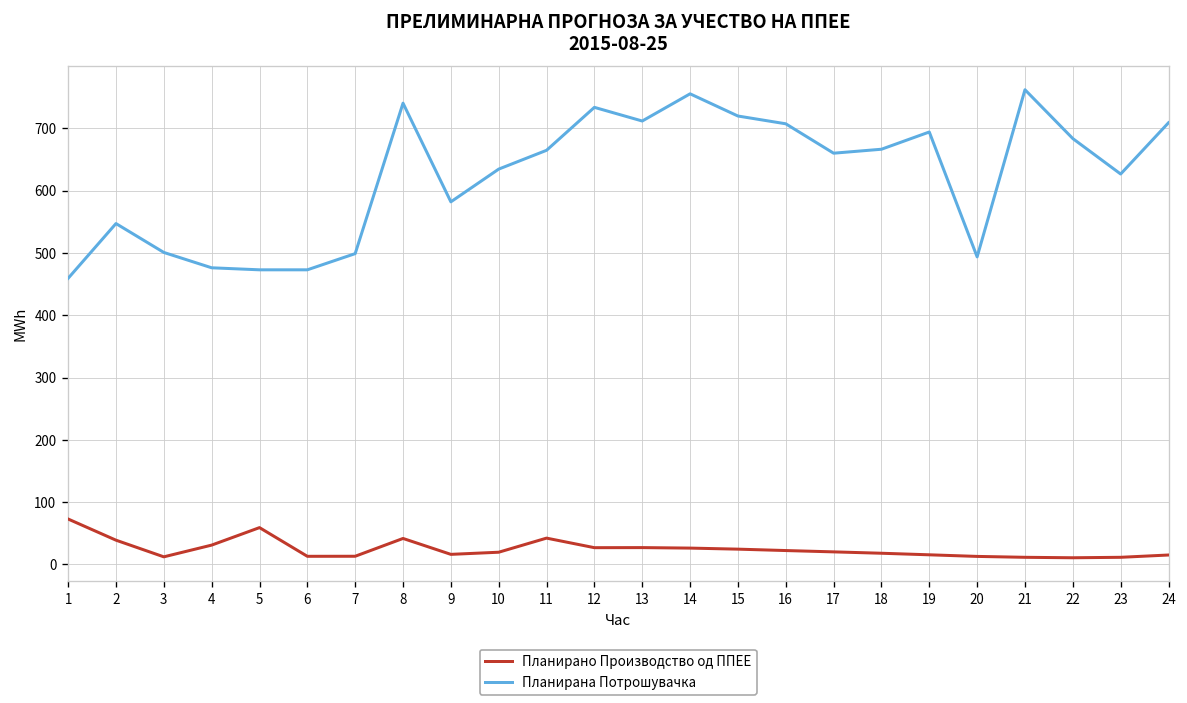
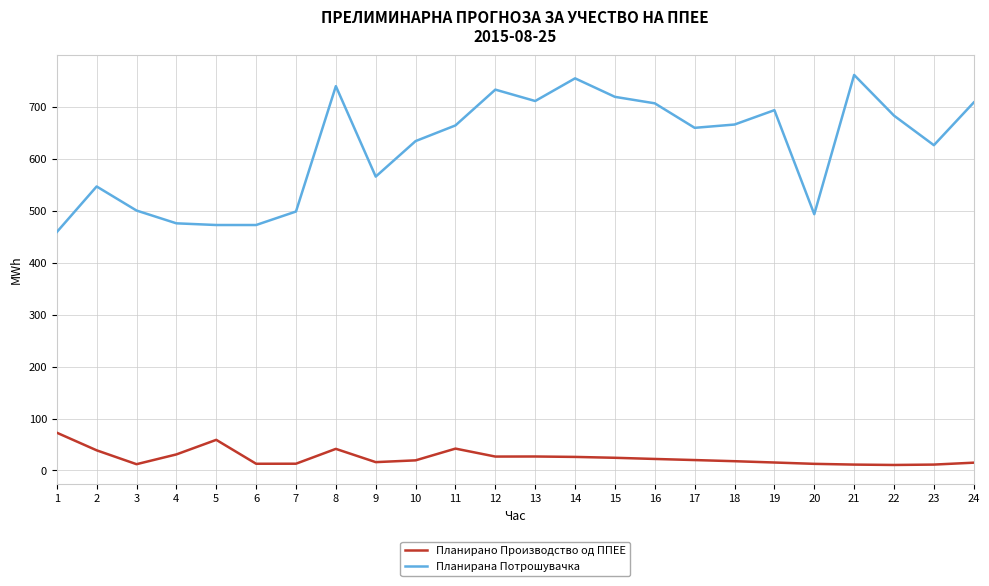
  {
    "Планирано Производство од ППЕЕ": {
      "1": 70,
      "2": 40,
      "3": 10,
      "4": 30,
      "5": 60,
      "6": 10,
      "7": 10,
      "8": 40,
      "9": 20,
      "10": 20,
      "11": 40,
      "12": 30,
      "13": 30,
      "14": 30,
      "15": 20,
      "16": 20,
      "17": 20,
      "18": 20,
      "19": 20,
      "20": 10,
      "21": 10,
      "22": 10,
      "23": 10,
      "24": 20
    },
    "Планирана Потрошувачка": {
      "1": 460,
      "2": 550,
      "3": 500,
      "4": 480,
      "5": 470,
      "6": 470,
      "7": 500,
      "8": 740,
-     "9": 580,
+     "9": 570,
      "10": 630,
      "11": 660,
      "12": 730,
      "13": 710,
      "14": 760,
      "15": 720,
      "16": 710,
      "17": 660,
      "18": 670,
      "19": 690,
      "20": 490,
      "21": 760,
      "22": 680,
      "23": 630,
      "24": 710
    }
  }
